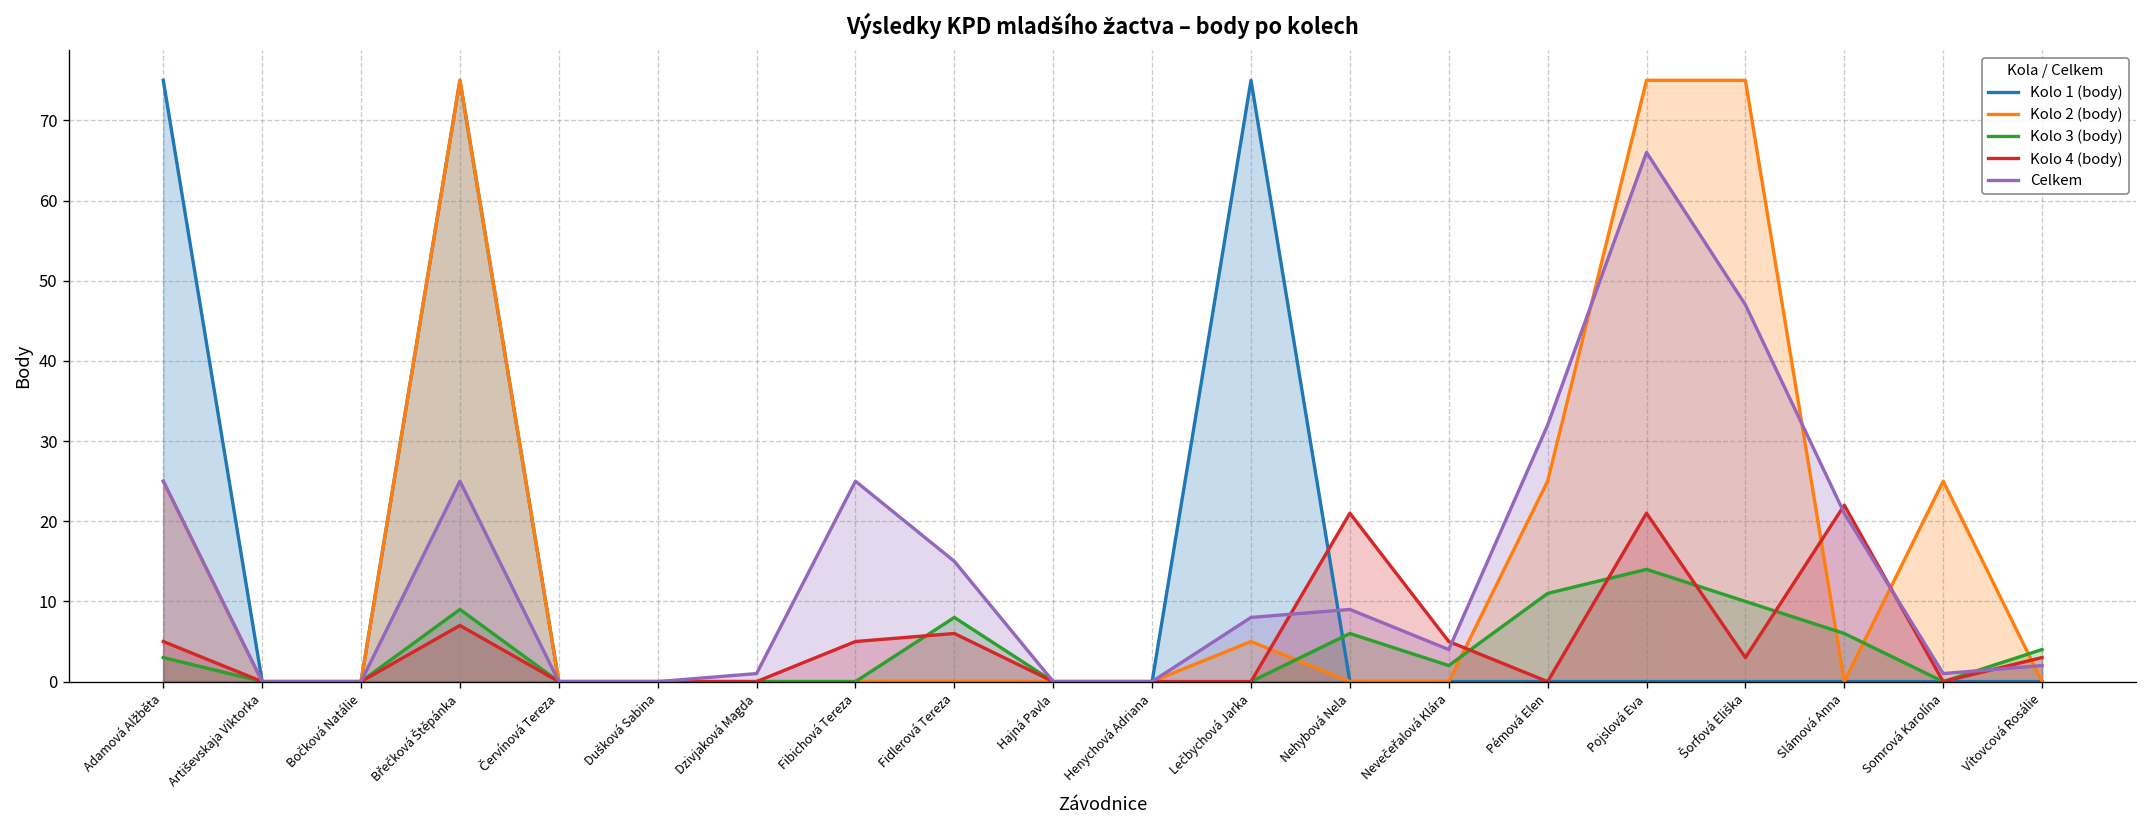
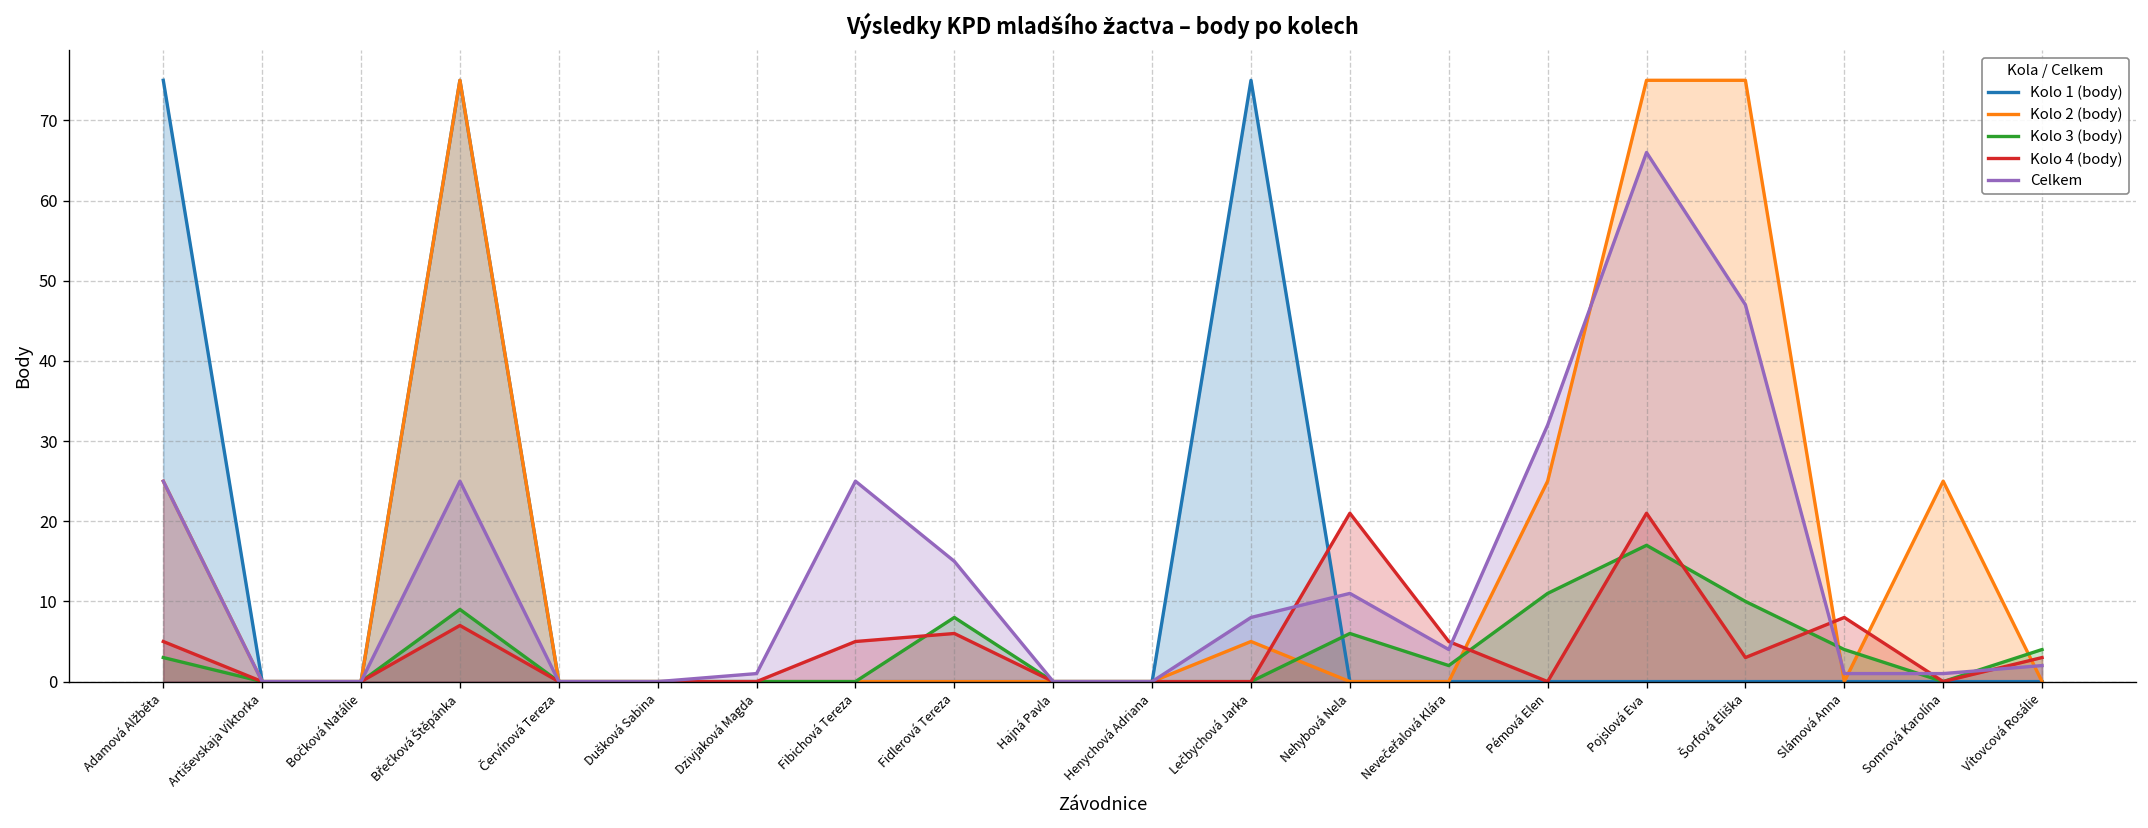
  {
    "Kolo 1 (body)": {
      "Adamová Alžběta": 75,
      "Lečbychová Jarka": 75,
      "Pojslová Eva": 0,
      "Šorfová Eliška": 0
    },
    "Kolo 2 (body)": {
      "Lečbychová Jarka": 5,
      "Pémová Elen": 25,
      "Pojslová Eva": 75,
      "Šorfová Eliška": 75,
      "Somrová Karolína": 25
    },
    "Kolo 3 (body)": {
      "Adamová Alžběta": 3,
      "Břečková Štěpánka": 9,
      "Fidlerová Tereza": 8,
      "Nehybová Nela": 6,
      "Nevečeřalová Klára": 2,
      "Pémová Elen": 11,
-     "Pojslová Eva": 14,
+     "Pojslová Eva": 17,
      "Šorfová Eliška": 10,
-     "Slámová Anna": 6,
+     "Slámová Anna": 4,
      "Vítovcová Rosálie": 4
    },
    "Kolo 4 (body)": {
      "Adamová Alžběta": 5,
      "Břečková Štěpánka": 7,
      "Fibichová Tereza": 5,
      "Fidlerová Tereza": 6,
      "Nehybová Nela": 21,
      "Nevečeřalová Klára": 5,
      "Pojslová Eva": 21,
      "Šorfová Eliška": 3,
-     "Slámová Anna": 22,
+     "Slámová Anna": 8,
      "Vítovcová Rosálie": 3
    },
    "Celkem": {
      "Břečková Štěpánka": 25,
      "Dzivjaková Magda": 1,
      "Fibichová Tereza": 25,
      "Fidlerová Tereza": 15,
      "Lečbychová Jarka": 8,
-     "Nehybová Nela": 9,
+     "Nehybová Nela": 11,
      "Nevečeřalová Klára": 4,
      "Pémová Elen": 32,
      "Pojslová Eva": 66,
      "Šorfová Eliška": 47,
-     "Slámová Anna": 21,
+     "Slámová Anna": 1,
      "Somrová Karolína": 1,
      "Vítovcová Rosálie": 2
    }
  }
